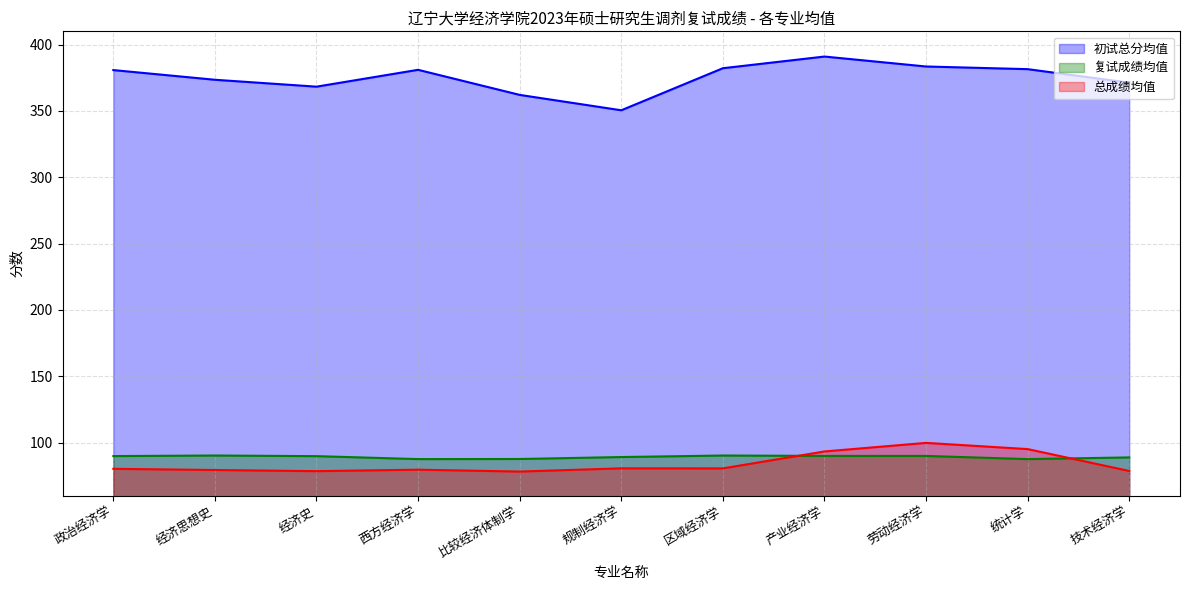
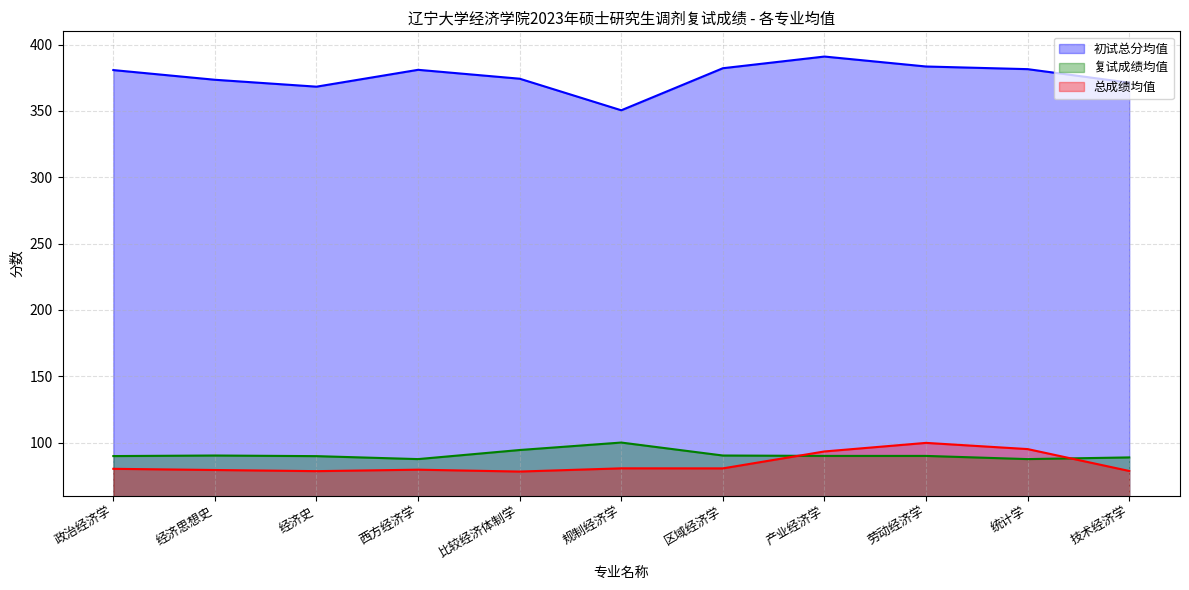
  {
    "初试总分均值": {
      "政治经济学": 381,
      "经济思想史": 374,
      "经济史": 368,
      "西方经济学": 381,
-     "比较经济体制学": 362,
+     "比较经济体制学": 374,
      "规制经济学": 351,
      "区域经济学": 382,
      "产业经济学": 391,
      "劳动经济学": 384,
      "统计学": 382
    },
    "复试成绩均值": {
      "政治经济学": 90,
      "经济思想史": 90,
      "经济史": 90,
      "西方经济学": 88,
-     "比较经济体制学": 88,
-     "规制经济学": 89,
+     "比较经济体制学": 94,
+     "规制经济学": 100,
      "区域经济学": 90,
      "产业经济学": 90,
      "劳动经济学": 90,
      "统计学": 88,
      "技术经济学": 89
    },
    "总成绩均值": {
      "政治经济学": 80,
      "经济思想史": 79,
      "经济史": 79,
      "西方经济学": 80,
      "比较经济体制学": 78,
      "规制经济学": 81,
      "区域经济学": 81,
      "产业经济学": 93,
      "劳动经济学": 100,
      "统计学": 95,
      "技术经济学": 79
    }
  }
